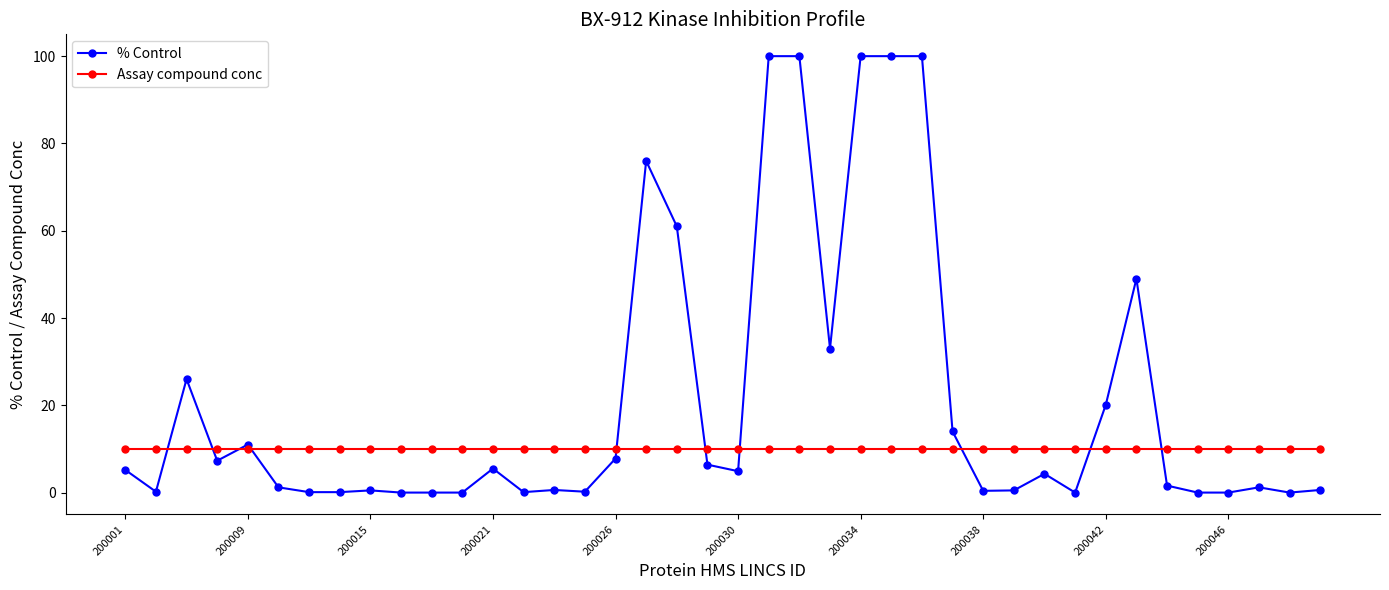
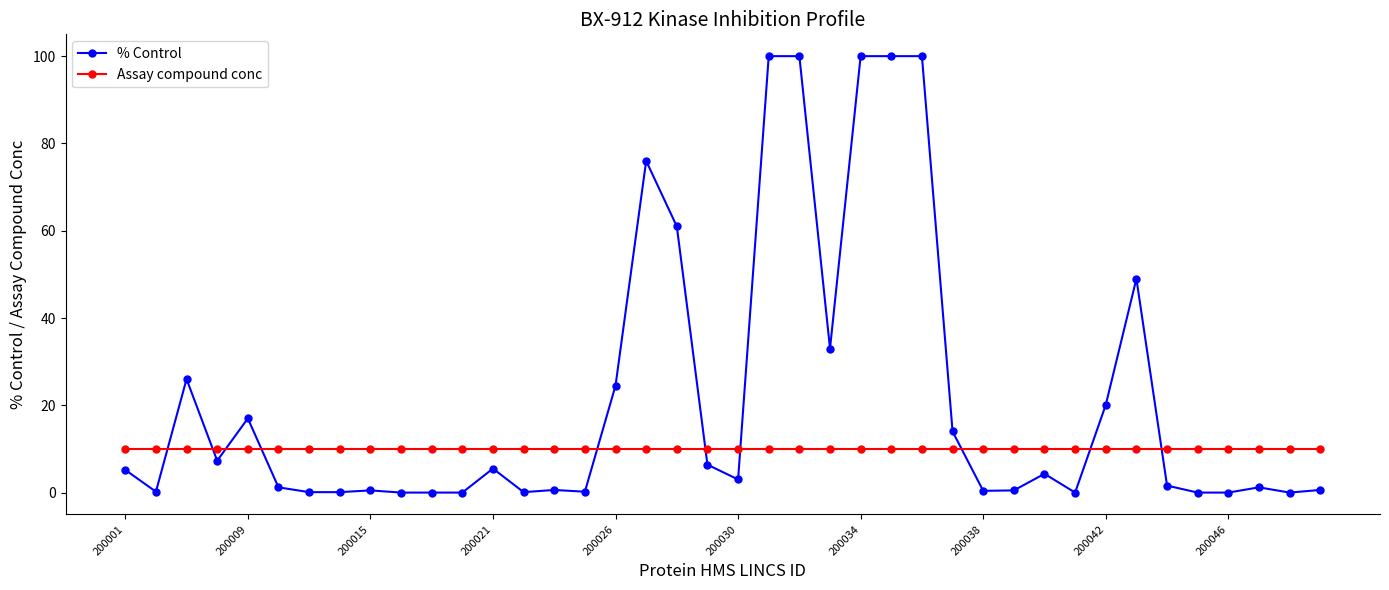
  {
    "% Control": {
      "200001": 5,
-     "200009": 11,
+     "200009": 17,
      "200015": 1,
      "200021": 6,
-     "200026": 8,
-     "200030": 5,
+     "200026": 25,
+     "200030": 3,
      "200034": 100,
      "200038": 0,
      "200042": 20,
      "200046": 0
    },
    "Assay compound conc": {
      "200001": 10,
      "200009": 10,
      "200015": 10,
      "200021": 10,
      "200026": 10,
      "200030": 10,
      "200034": 10,
      "200038": 10,
      "200042": 10,
      "200046": 10
    }
  }
